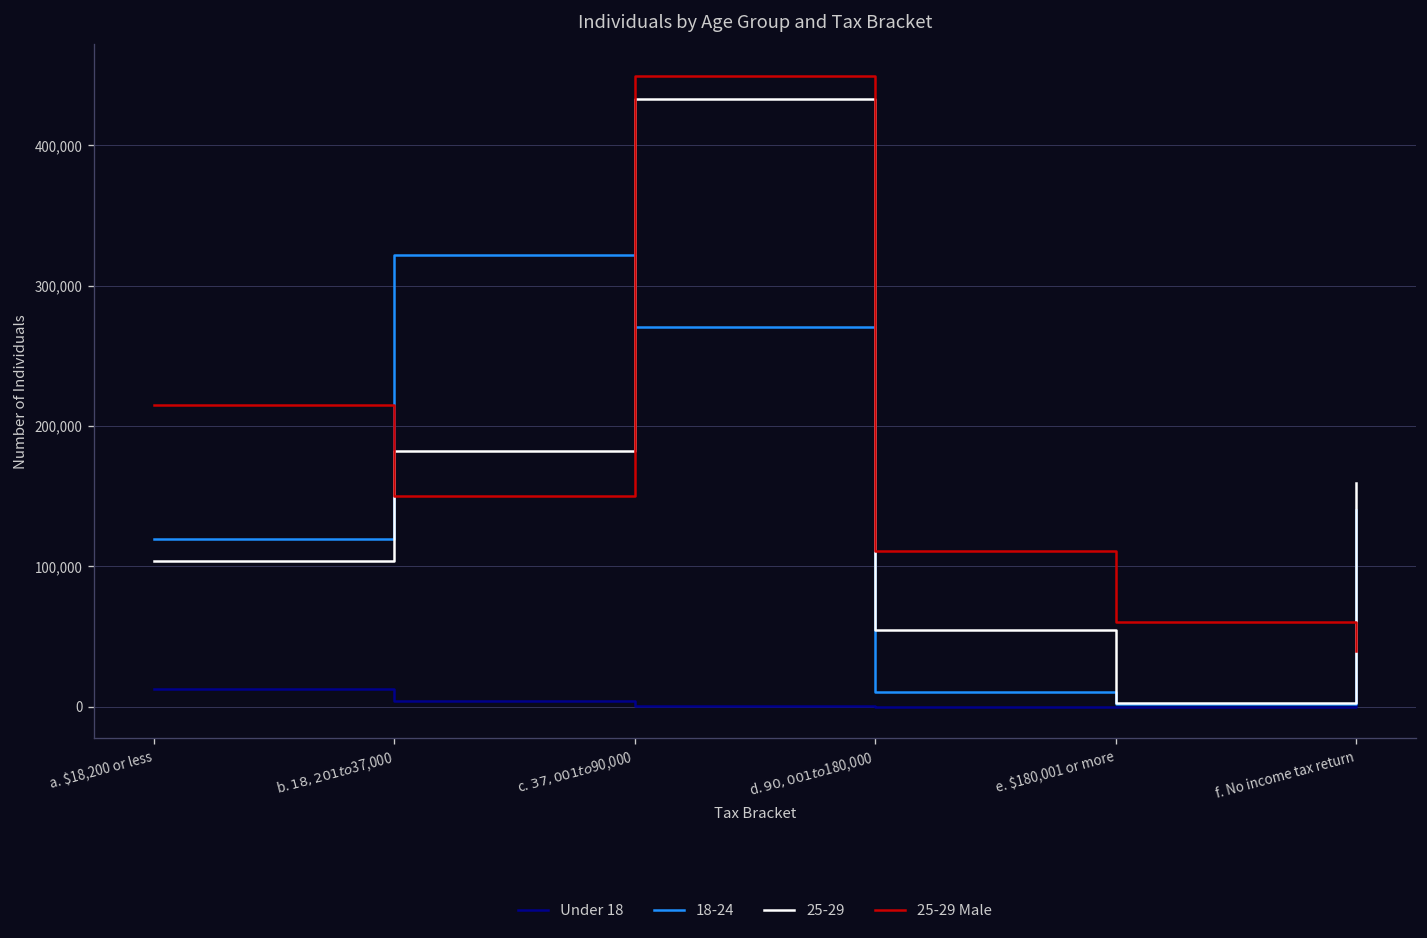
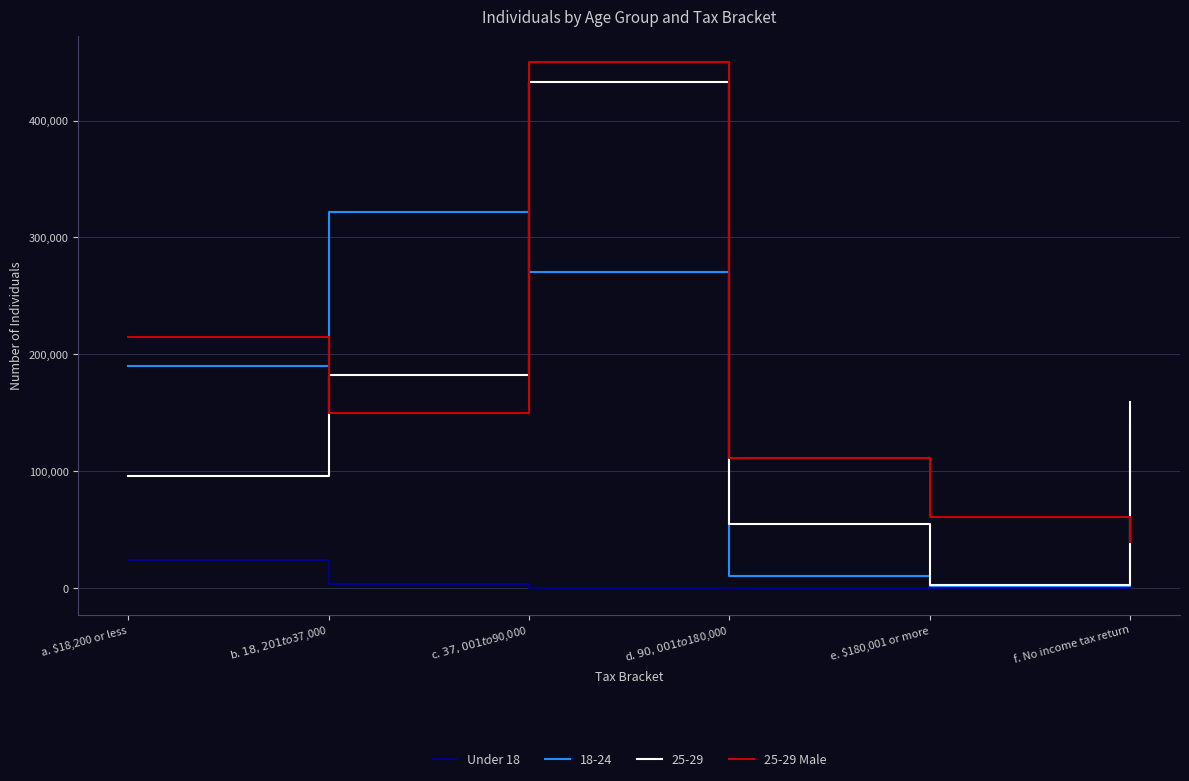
  {
    "Under 18": {
-     "a. $18,200 or less": "13,000",
+     "a. $18,200 or less": "24,000",
      "f. No income tax return": "22,000"
    },
    "18-24": {
-     "a. $18,200 or less": "120,000",
+     "a. $18,200 or less": "190,000",
      "f. No income tax return": "140,000"
    },
    "25-29": {
-     "a. $18,200 or less": "104,000",
+     "a. $18,200 or less": "96,000",
      "f. No income tax return": "160,000"
    },
    "25-29 Male": {
      "a. $18,200 or less": "215,000",
      "e. $180,001 or more": "61,000",
      "f. No income tax return": "40,000"
    }
  }
